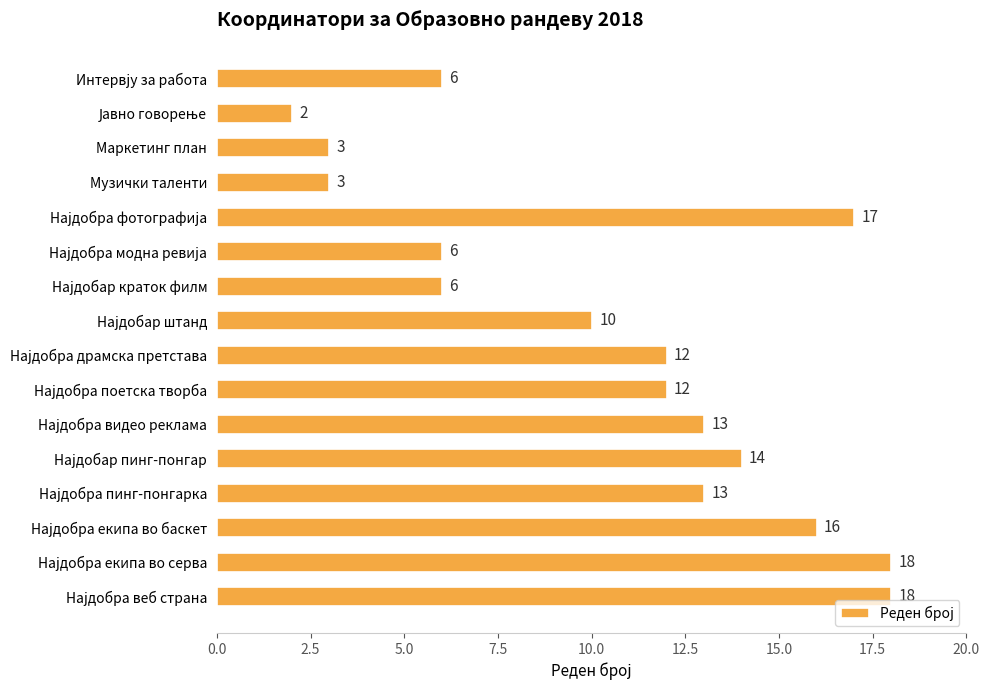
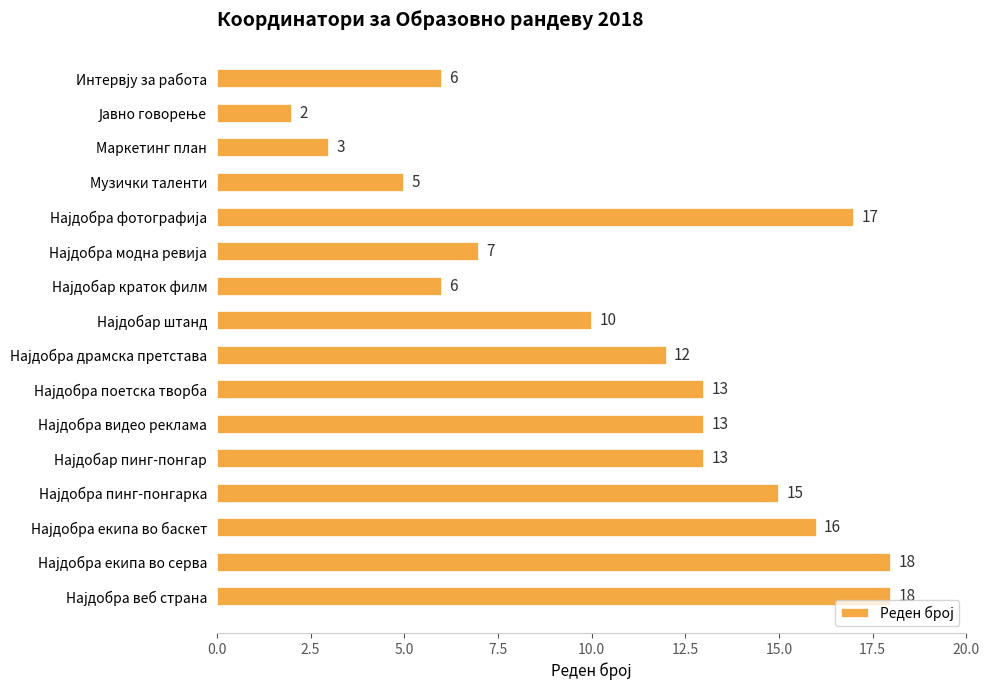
  {
    "Интервју за работа": 6,
    "Јавно говорење": 2,
    "Маркетинг план": 3,
-   "Музички таленти": 3,
+   "Музички таленти": 5,
    "Најдобра фотографија": 17,
-   "Најдобра модна ревија": 6,
+   "Најдобра модна ревија": 7,
    "Најдобар краток филм": 6,
    "Најдобар штанд": 10,
    "Најдобра драмска претстава": 12,
-   "Најдобра поетска творба": 12,
+   "Најдобра поетска творба": 13,
    "Најдобра видео реклама": 13,
-   "Најдобар пинг-понгар": 14,
-   "Најдобра пинг-понгарка": 13,
+   "Најдобар пинг-понгар": 13,
+   "Најдобра пинг-понгарка": 15,
    "Најдобра екипа во баскет": 16,
    "Најдобра екипа во серва": 18
  }
